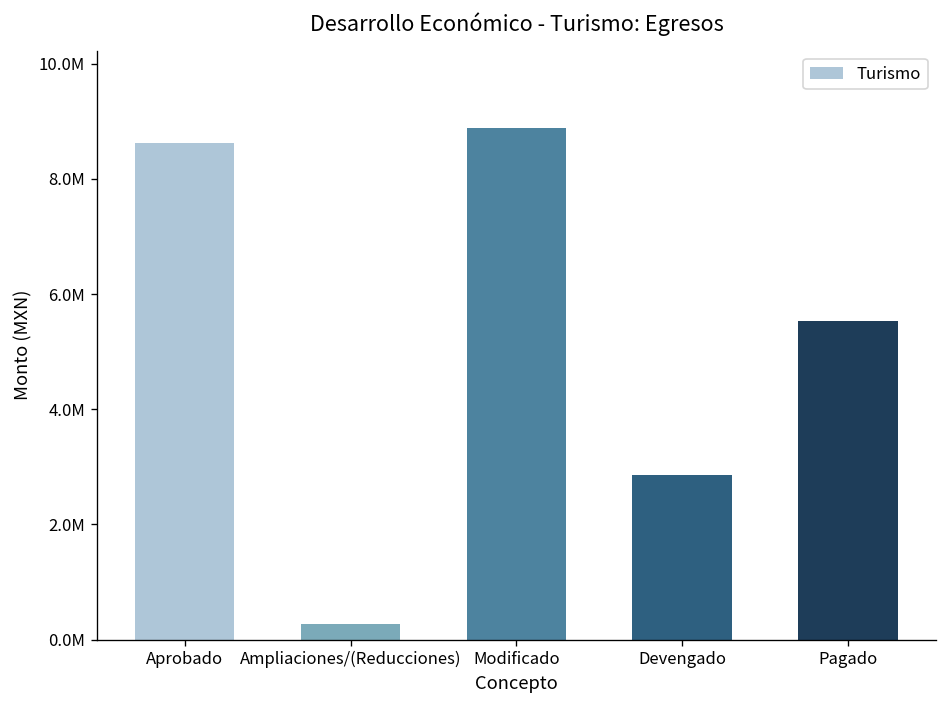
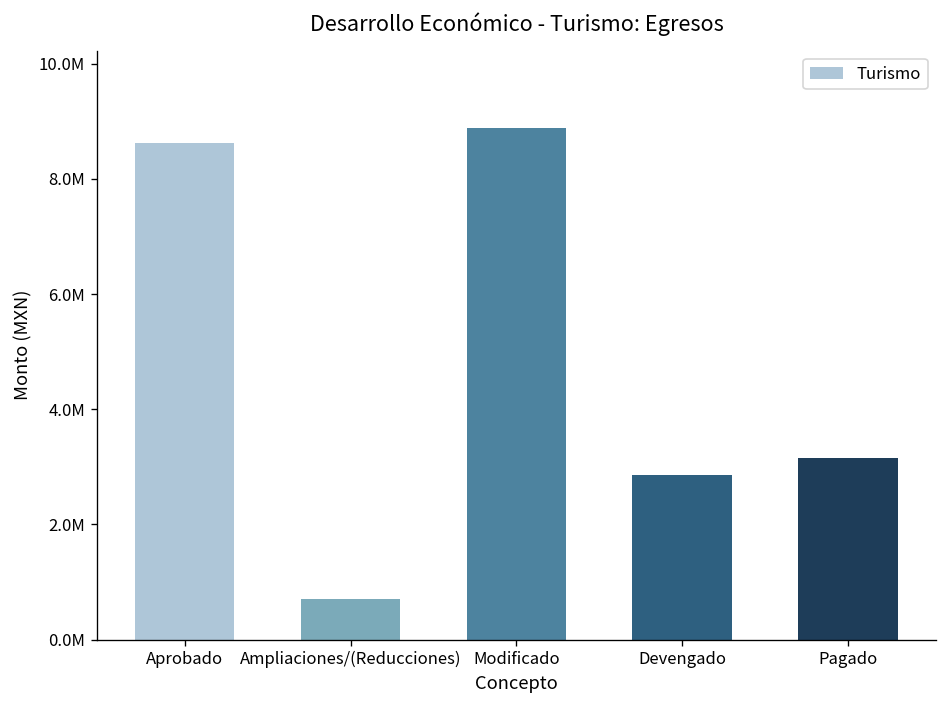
  {
    "Aprobado": 8600000,
-   "Ampliaciones/(Reducciones)": 300000,
+   "Ampliaciones/(Reducciones)": 700000,
    "Modificado": 8900000,
    "Devengado": 2900000,
-   "Pagado": 5500000
+   "Pagado": 3200000
  }
